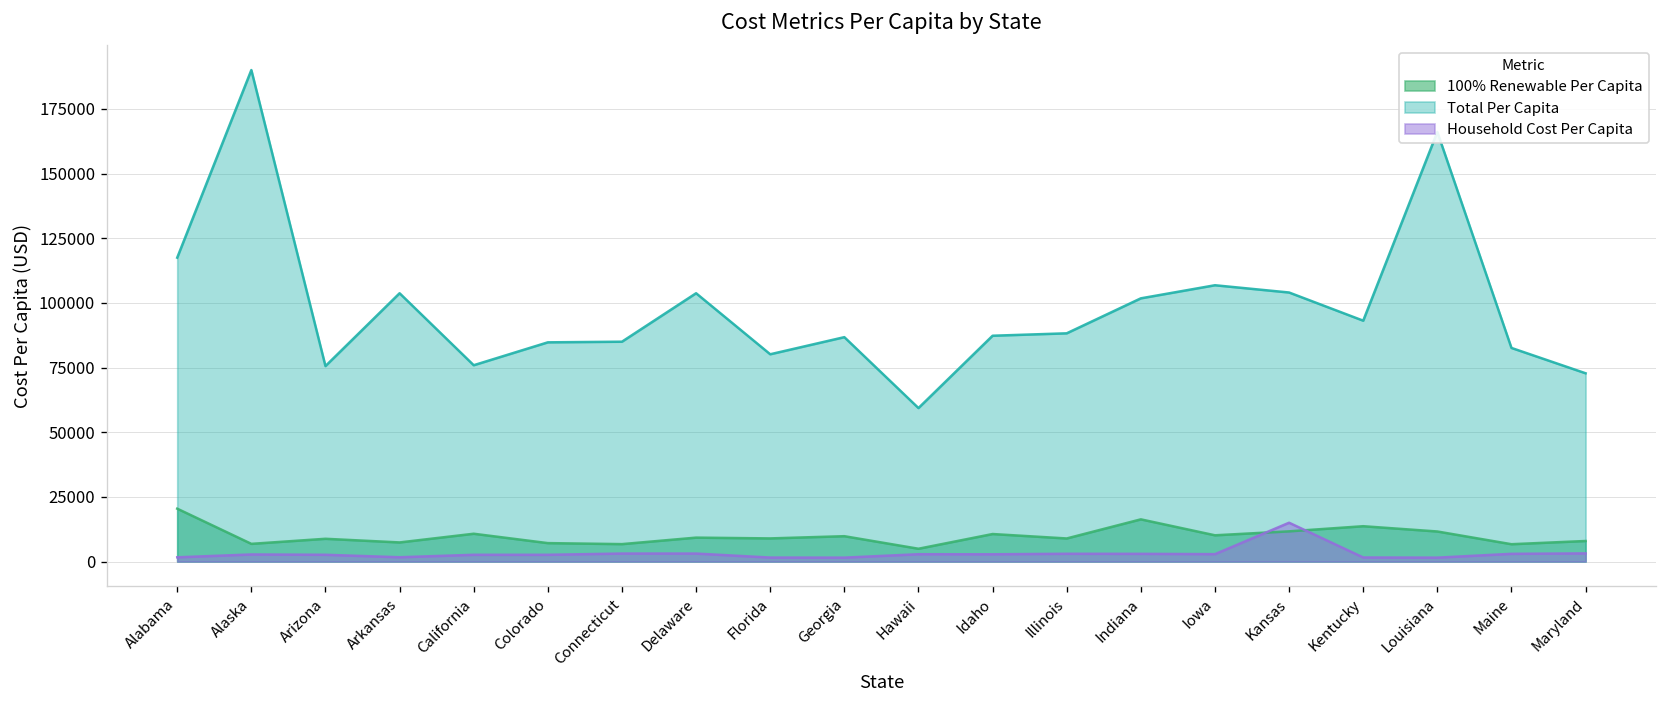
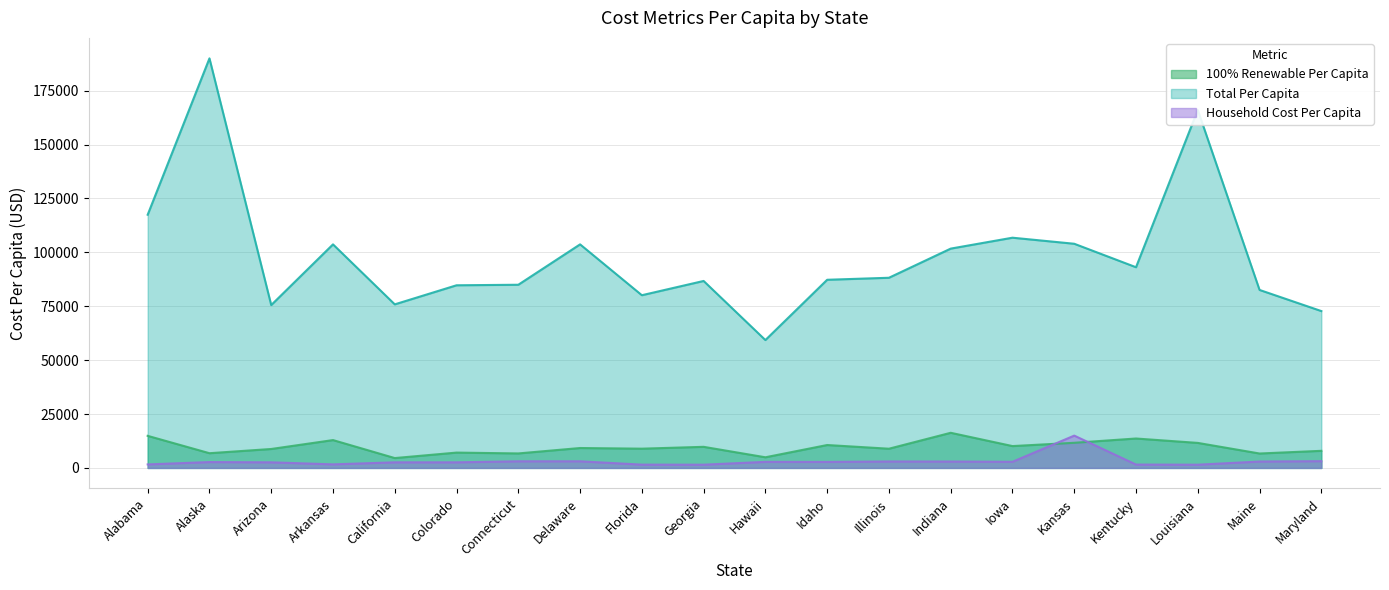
  {
    "100% Renewable Per Capita": {
-     "Alabama": 20000,
+     "Alabama": 15000,
      "Alaska": 7000,
      "Arizona": 9000,
-     "Arkansas": 7000,
-     "California": 11000,
+     "Arkansas": 13000,
+     "California": 5000,
      "Colorado": 7000,
      "Connecticut": 7000,
      "Delaware": 9000,
      "Florida": 9000,
      "Georgia": 10000,
      "Hawaii": 5000,
      "Idaho": 11000,
      "Illinois": 9000,
      "Indiana": 16000,
      "Iowa": 10000,
      "Kansas": 12000,
      "Kentucky": 14000,
      "Louisiana": 12000,
      "Maine": 7000,
      "Maryland": 8000
    },
    "Total Per Capita": {
      "Alabama": 117000,
      "Alaska": 190000,
      "Arizona": 76000,
      "Arkansas": 104000,
      "California": 76000,
      "Colorado": 85000,
      "Connecticut": 85000,
      "Delaware": 104000,
      "Florida": 80000,
      "Georgia": 87000,
      "Hawaii": 59000,
      "Idaho": 87000,
      "Illinois": 88000,
      "Indiana": 102000,
      "Iowa": 107000,
      "Kansas": 104000,
      "Kentucky": 93000,
      "Maine": 83000,
      "Maryland": 73000
    },
    "Household Cost Per Capita": {
      "Alabama": 2000,
      "Alaska": 3000,
      "Arizona": 3000,
      "Arkansas": 2000,
      "California": 3000,
      "Colorado": 3000,
      "Connecticut": 3000,
      "Delaware": 3000,
      "Florida": 2000,
      "Georgia": 2000,
      "Hawaii": 3000,
      "Idaho": 3000,
      "Illinois": 3000,
      "Indiana": 3000,
      "Iowa": 3000,
      "Kansas": 15000,
      "Kentucky": 2000,
      "Louisiana": 2000,
      "Maine": 3000,
      "Maryland": 3000
    }
  }
